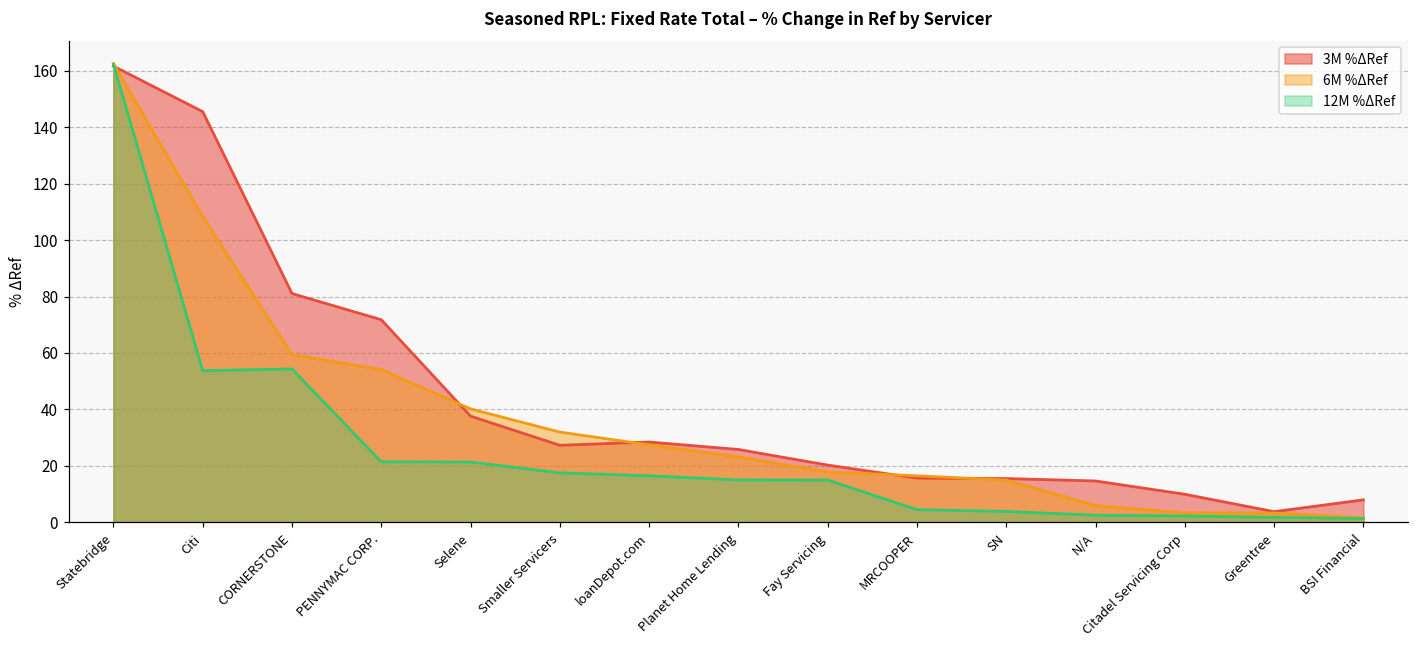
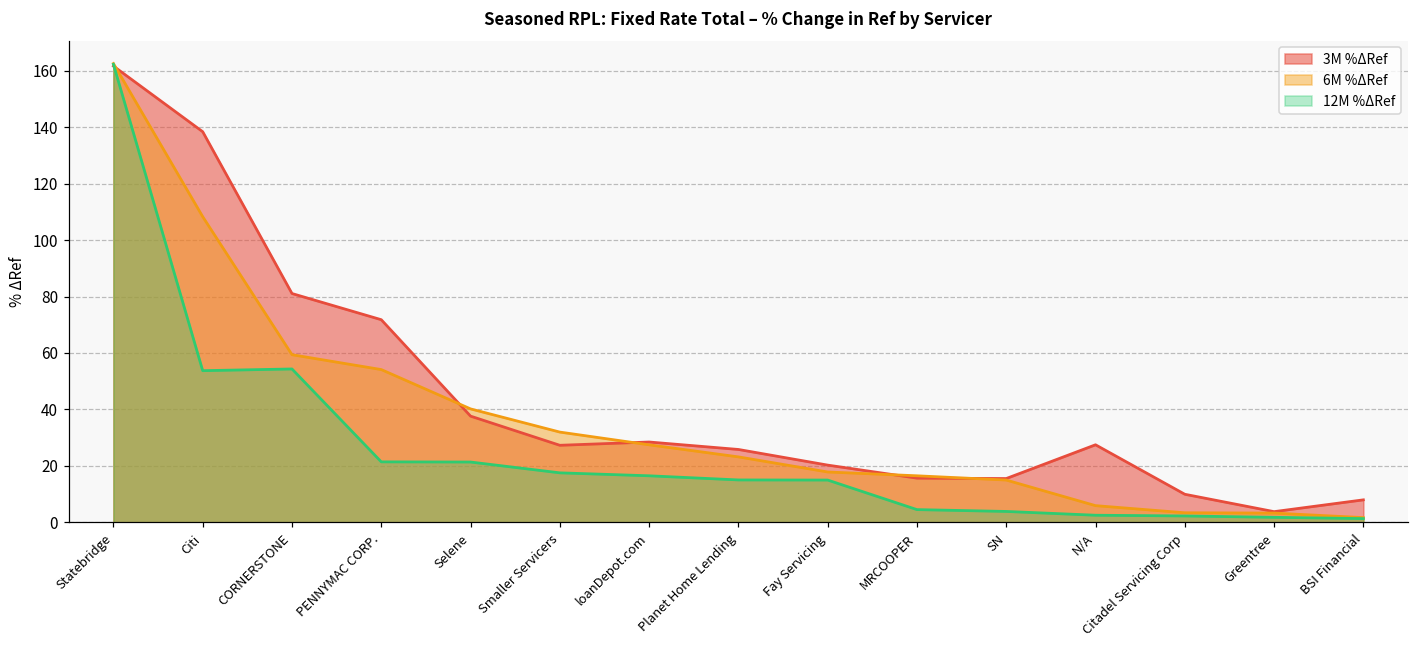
  {
    "3M %ΔRef": {
-     "Citi": 145,
+     "Citi": 138,
      "CORNERSTONE": 81,
      "PENNYMAC CORP.": 72,
      "Selene": 38,
      "Smaller Servicers": 27,
      "loanDepot.com": 28,
      "Planet Home Lending": 26,
      "Fay Servicing": 20,
-     "N/A": 15,
+     "N/A": 27,
      "Citadel Servicing Corp": 10,
      "BSI Financial": 8
    },
    "6M %ΔRef": {
      "Citi": 108,
      "CORNERSTONE": 59,
      "PENNYMAC CORP.": 54,
      "Selene": 40,
      "Smaller Servicers": 32,
      "loanDepot.com": 27,
      "Planet Home Lending": 23,
      "Fay Servicing": 18,
      "N/A": 6,
      "Citadel Servicing Corp": 3
    },
    "12M %ΔRef": {
      "Citi": 54,
      "CORNERSTONE": 54,
      "PENNYMAC CORP.": 21,
      "Selene": 21,
      "Smaller Servicers": 18,
      "loanDepot.com": 17,
      "Planet Home Lending": 15,
      "Fay Servicing": 15,
      "MRCOOPER": 5,
      "SN": 4,
      "N/A": 3,
      "Citadel Servicing Corp": 2,
      "Greentree": 2
    }
  }
